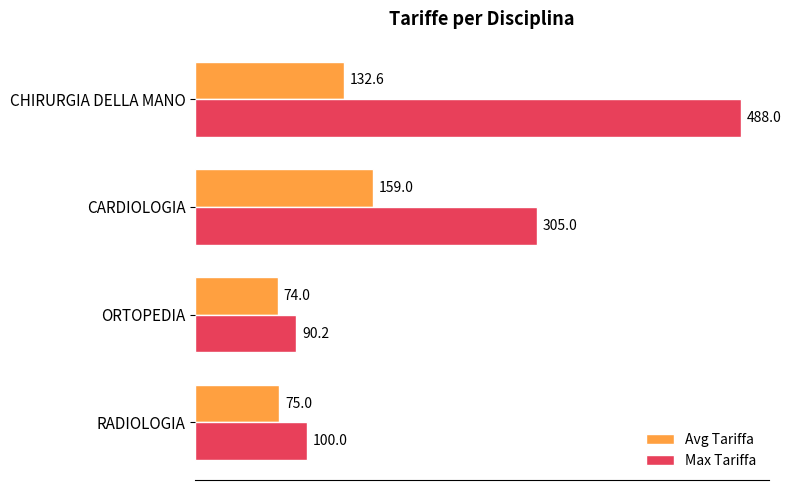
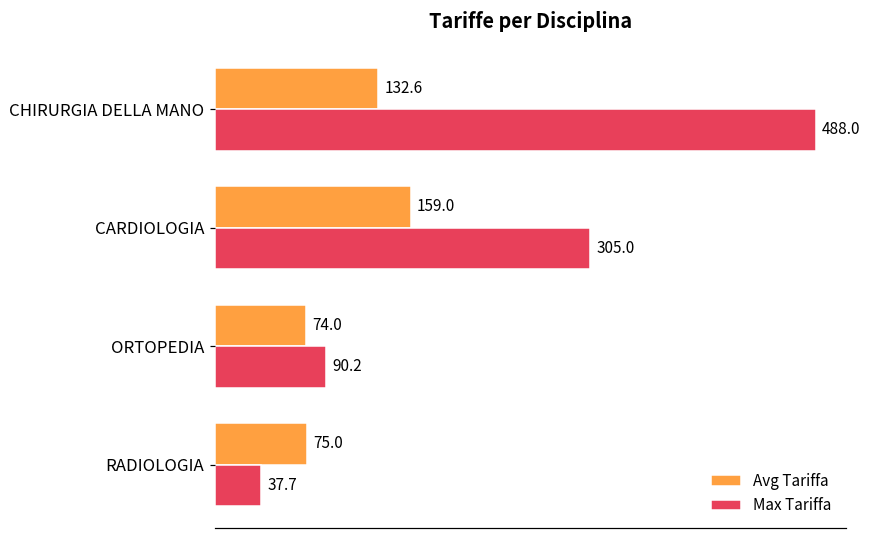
  {
    "Avg Tariffa": {
      "CHIRURGIA DELLA MANO": 132.6,
      "CARDIOLOGIA": 159.0,
      "ORTOPEDIA": 74.0,
      "RADIOLOGIA": 75.0
    },
    "Max Tariffa": {
      "CHIRURGIA DELLA MANO": 488.0,
      "CARDIOLOGIA": 305.0,
      "ORTOPEDIA": 90.2,
-     "RADIOLOGIA": 100.0
+     "RADIOLOGIA": 37.7
    }
  }
